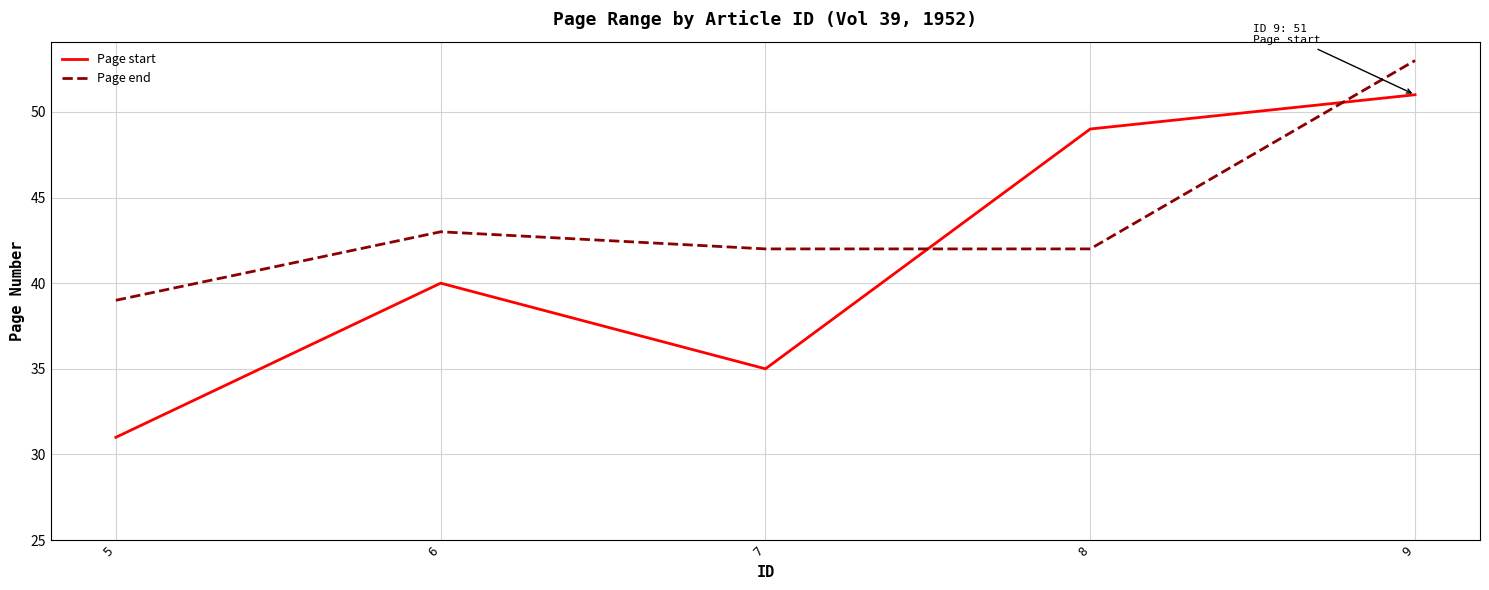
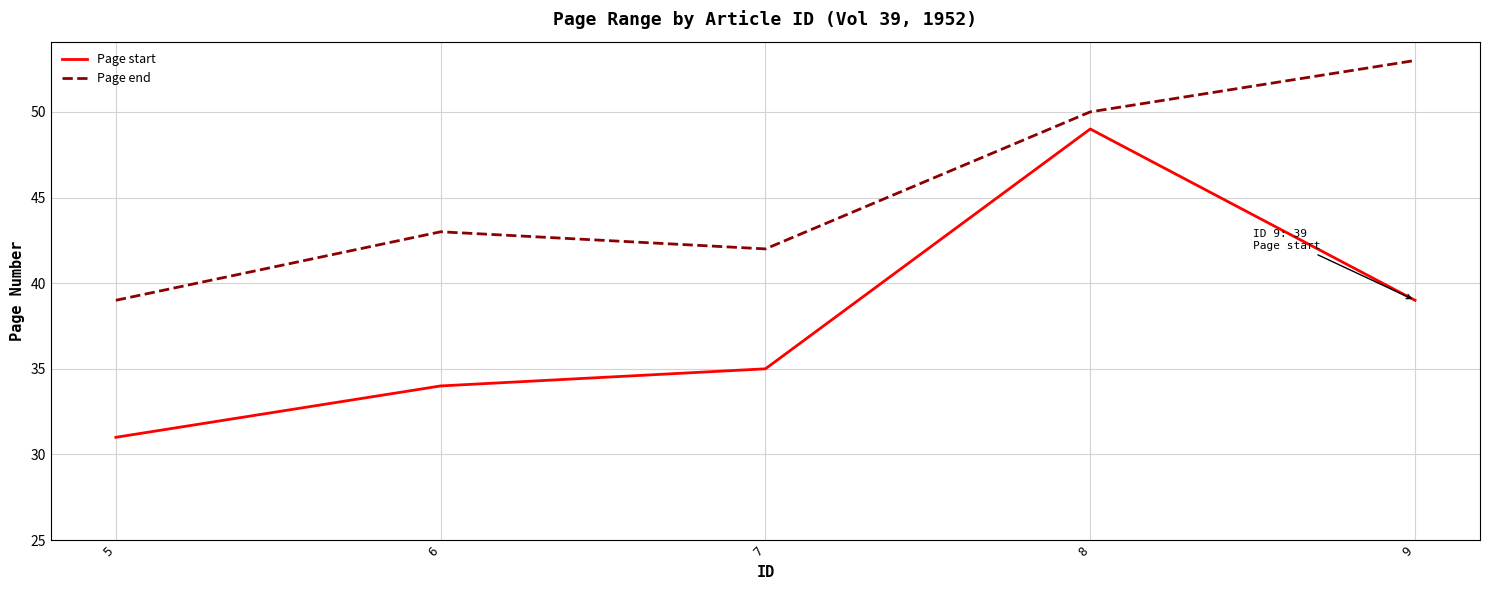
  {
    "Page start": {
-     "6": 40,
-     "9": 51
+     "6": 34,
+     "9": 39
    },
    "Page end": {
      "5": 39,
      "6": 43,
      "7": 42,
-     "8": 42
+     "8": 50
    }
  }
